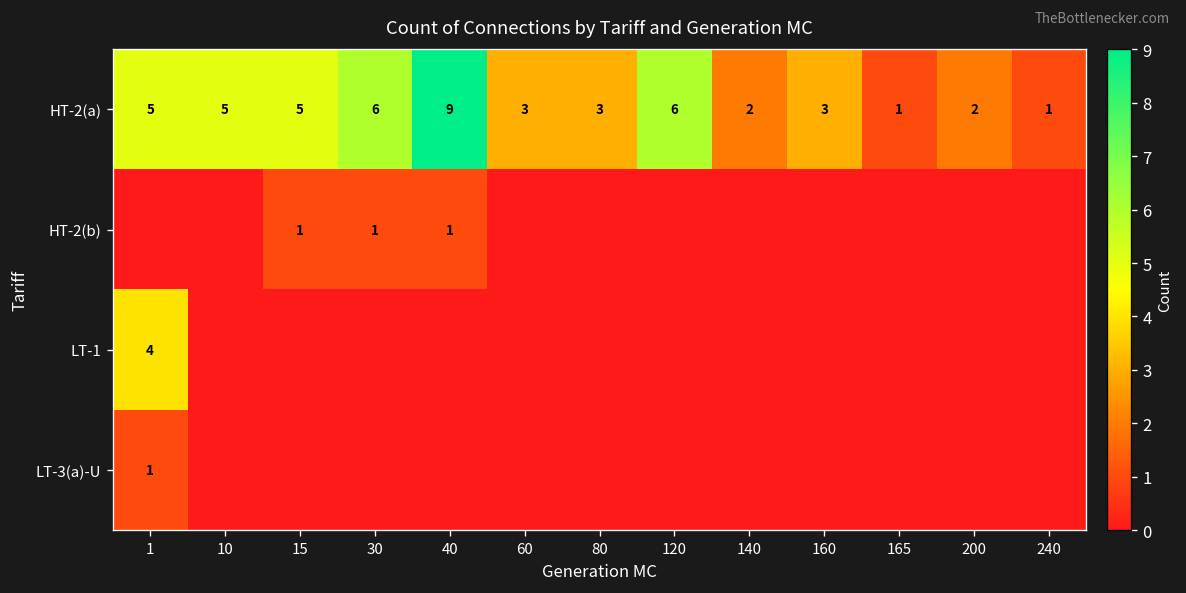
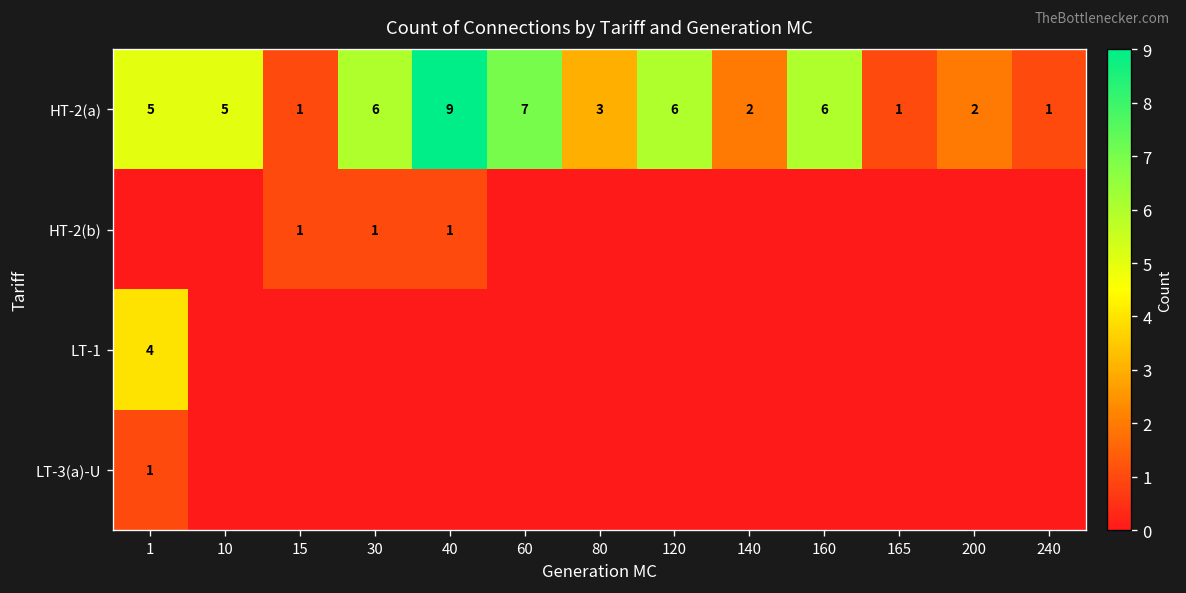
  {
    "HT-2(a)": {
      "1": 5,
      "10": 5,
-     "15": 5,
+     "15": 1,
      "30": 6,
      "40": 9,
-     "60": 3,
+     "60": 7,
      "80": 3,
      "120": 6,
      "140": 2,
-     "160": 3,
+     "160": 6,
      "165": 1,
      "200": 2,
      "240": 1
    },
    "HT-2(b)": {
      "15": 1,
      "30": 1,
      "40": 1
    },
    "LT-1": {
      "1": 4
    },
    "LT-3(a)-U": {
      "1": 1
    }
  }
